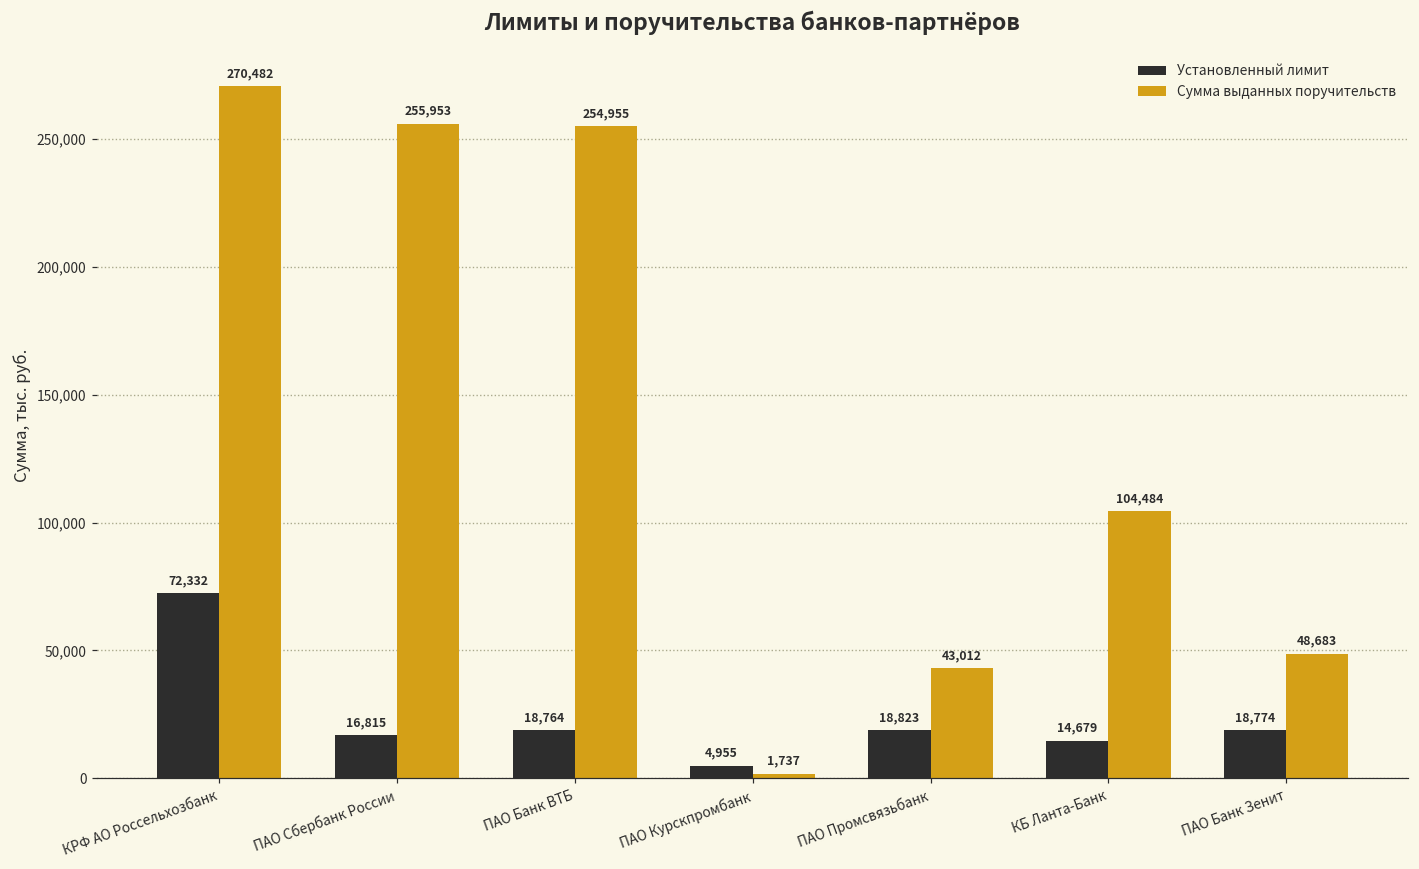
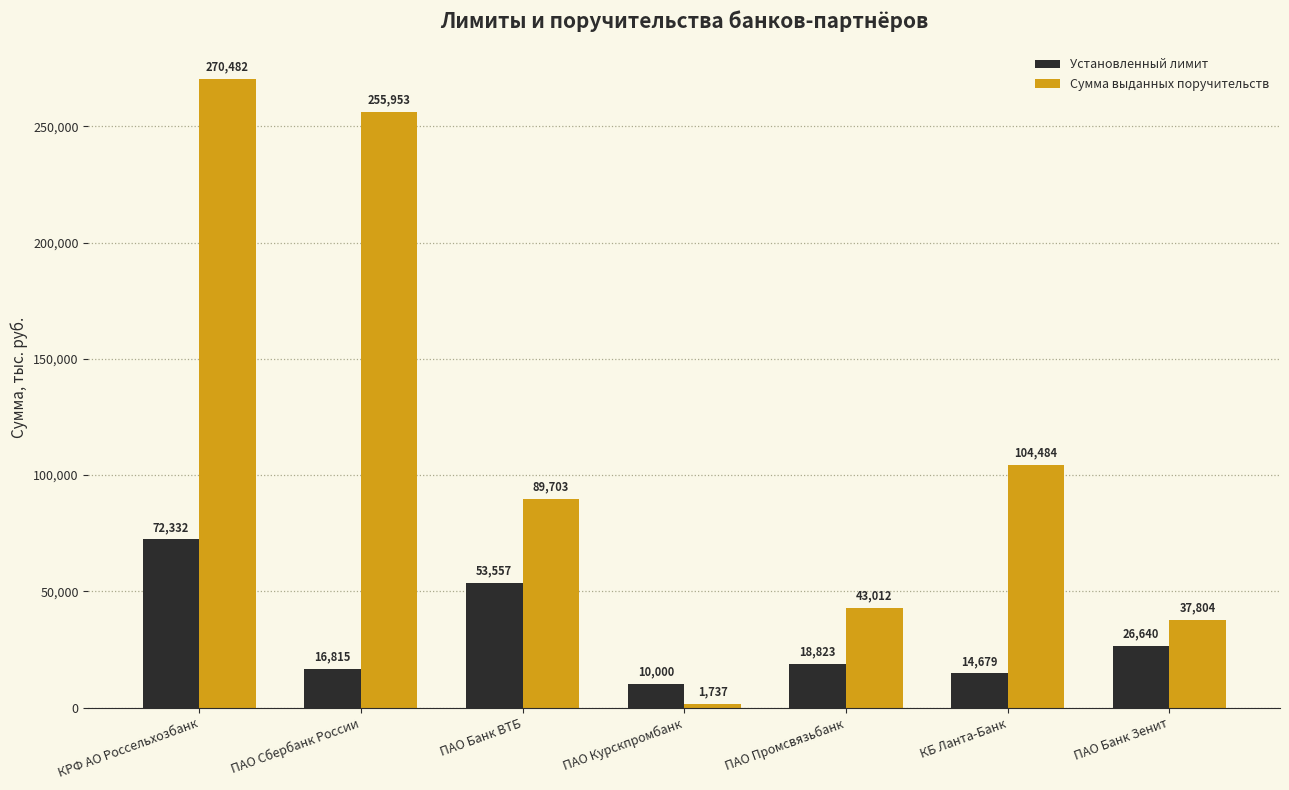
  {
    "Установленный лимит": {
      "КРФ АО Россельхозбанк": "72,332",
      "ПАО Сбербанк России": "16,815",
-     "ПАО Банк ВТБ": "18,764",
-     "ПАО Курскпромбанк": "4,955",
+     "ПАО Банк ВТБ": "53,557",
+     "ПАО Курскпромбанк": "10,000",
      "ПАО Промсвязьбанк": "18,823",
      "КБ Ланта-Банк": "14,679",
-     "ПАО Банк Зенит": "18,774"
+     "ПАО Банк Зенит": "26,640"
    },
    "Сумма выданных поручительств": {
      "КРФ АО Россельхозбанк": "270,482",
      "ПАО Сбербанк России": "255,953",
-     "ПАО Банк ВТБ": "254,955",
+     "ПАО Банк ВТБ": "89,703",
      "ПАО Курскпромбанк": "1,737",
      "ПАО Промсвязьбанк": "43,012",
      "КБ Ланта-Банк": "104,484",
-     "ПАО Банк Зенит": "48,683"
+     "ПАО Банк Зенит": "37,804"
    }
  }
